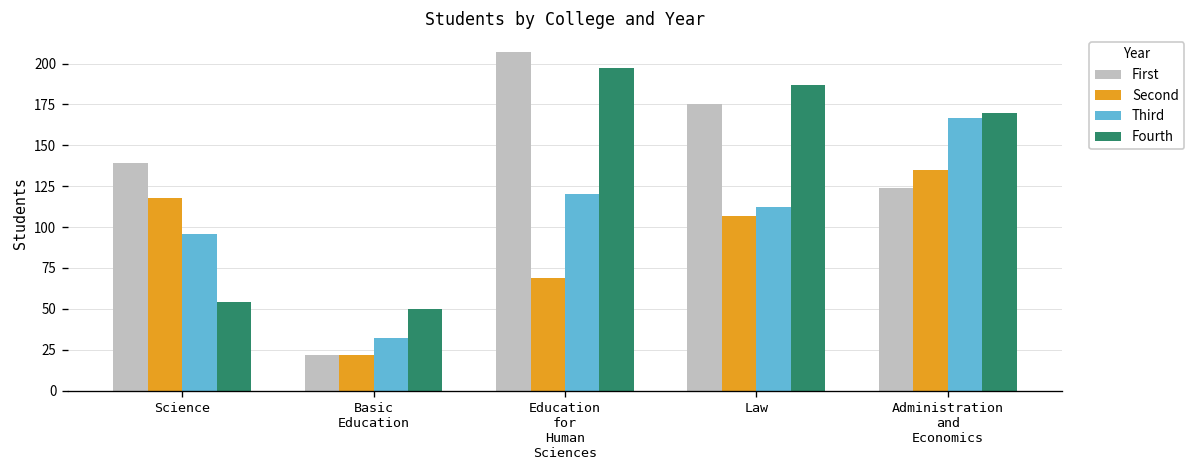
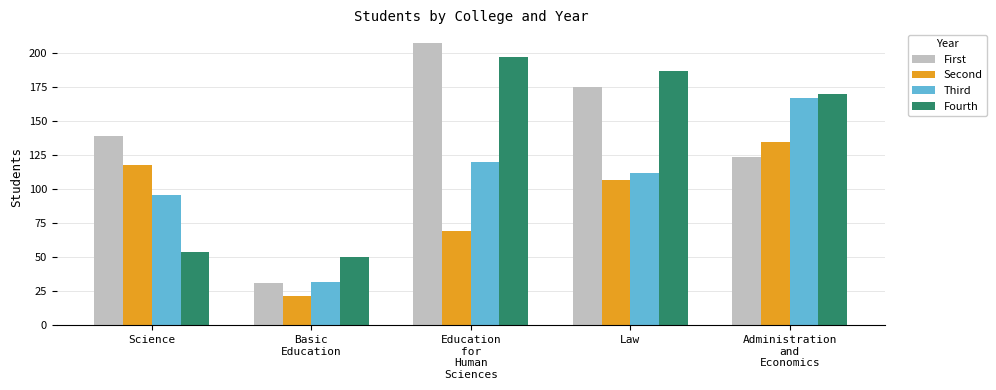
  {
    "First": {
      "Science": 139,
-     "Basic Education": 22,
+     "Basic Education": 31,
      "Education for Human Sciences": 207,
      "Law": 175,
      "Administration and Economics": 124
    },
    "Second": {
      "Science": 118,
      "Basic Education": 22,
      "Education for Human Sciences": 69,
      "Law": 107,
      "Administration and Economics": 135
    },
    "Third": {
      "Science": 96,
      "Basic Education": 32,
      "Education for Human Sciences": 120,
      "Law": 112,
      "Administration and Economics": 167
    },
    "Fourth": {
      "Science": 54,
      "Basic Education": 50,
      "Education for Human Sciences": 197,
      "Law": 187,
      "Administration and Economics": 170
    }
  }
